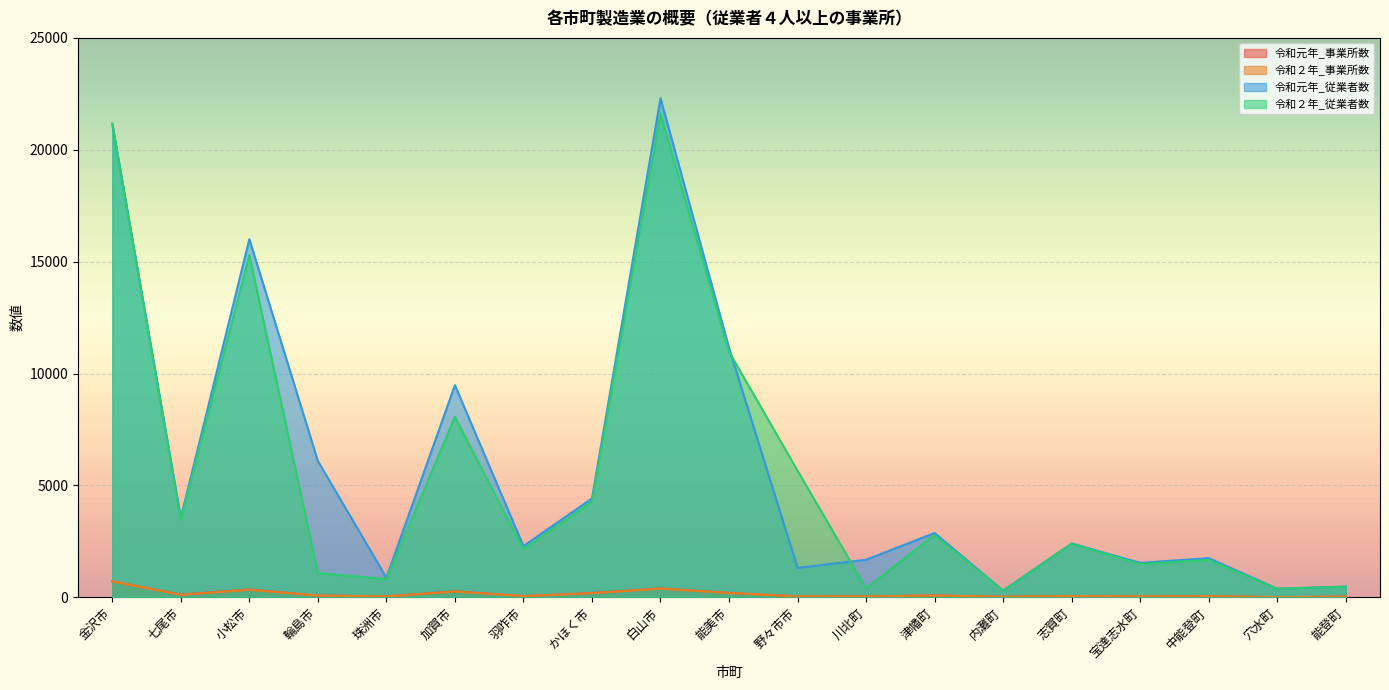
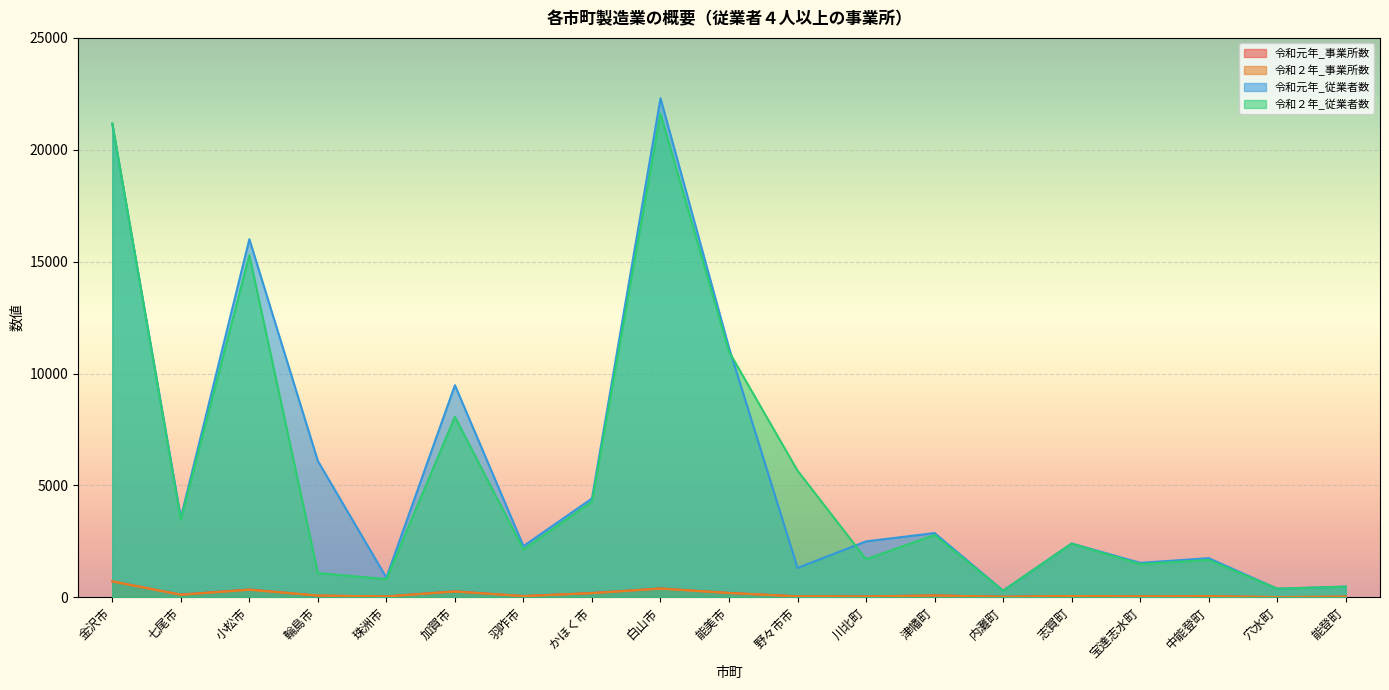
  {
    "令和元年_従業者数": {
      "小松市": 16000,
      "輪島市": 6100,
      "加賀市": 9500,
      "羽咋市": 2300,
      "かほく市": 4400,
      "白山市": 22300,
      "能美市": 11100,
      "野々市市": 1300,
-     "川北町": 1700
+     "川北町": 2500
    },
    "令和２年_従業者数": {
      "小松市": 15300,
      "輪島市": 1100,
      "加賀市": 8100,
      "羽咋市": 2100,
      "かほく市": 4300,
      "白山市": 21600,
      "能美市": 11000,
      "野々市市": 5700,
-     "川北町": 400
+     "川北町": 1700
    }
  }
